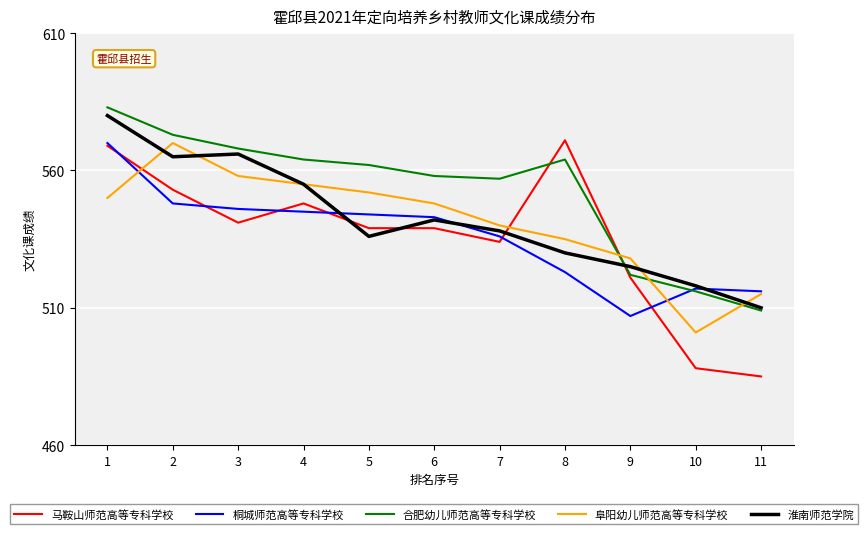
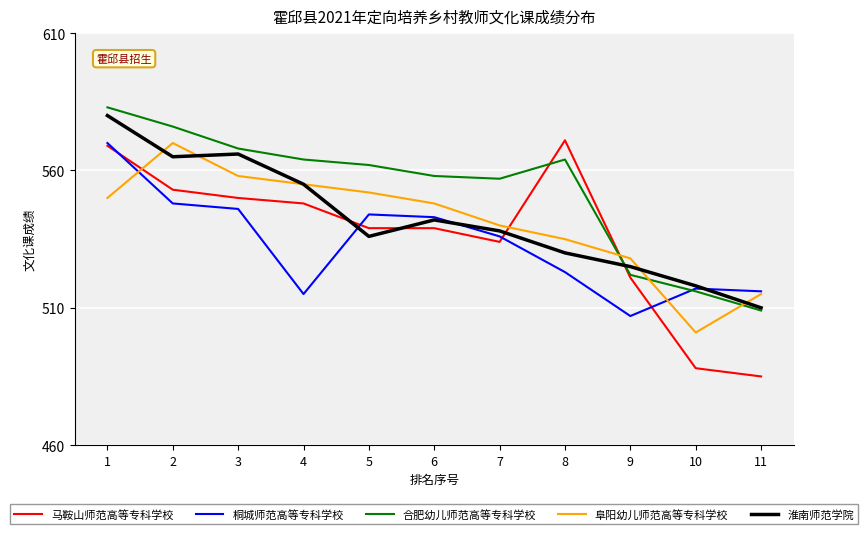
  {
    "马鞍山师范高等专科学校": {
      "1": 569,
      "2": 553,
-     "3": 541,
+     "3": 550,
      "4": 548,
      "5": 539,
      "6": 539,
      "7": 534,
      "8": 571,
      "9": 521,
      "10": 488,
      "11": 485
    },
    "桐城师范高等专科学校": {
      "1": 570,
      "2": 548,
      "3": 546,
-     "4": 545,
+     "4": 515,
      "5": 544,
      "6": 543,
      "7": 536,
      "8": 523,
      "9": 507,
      "10": 517,
      "11": 516
    },
    "合肥幼儿师范高等专科学校": {
      "1": 583,
-     "2": 573,
+     "2": 576,
      "3": 568,
      "4": 564,
      "5": 562,
      "6": 558,
      "7": 557,
      "8": 564,
      "9": 522,
      "10": 516,
      "11": 509
    },
    "阜阳幼儿师范高等专科学校": {
      "1": 550,
      "2": 570,
      "3": 558,
      "5": 552,
      "6": 548,
      "7": 540,
      "8": 535,
      "9": 528,
      "10": 501,
      "11": 515
    },
    "淮南师范学院": {
      "1": 580,
      "2": 565,
      "3": 566,
      "5": 536,
      "6": 542,
      "7": 538,
      "8": 530,
      "9": 525,
      "10": 518,
      "11": 510
    }
  }
